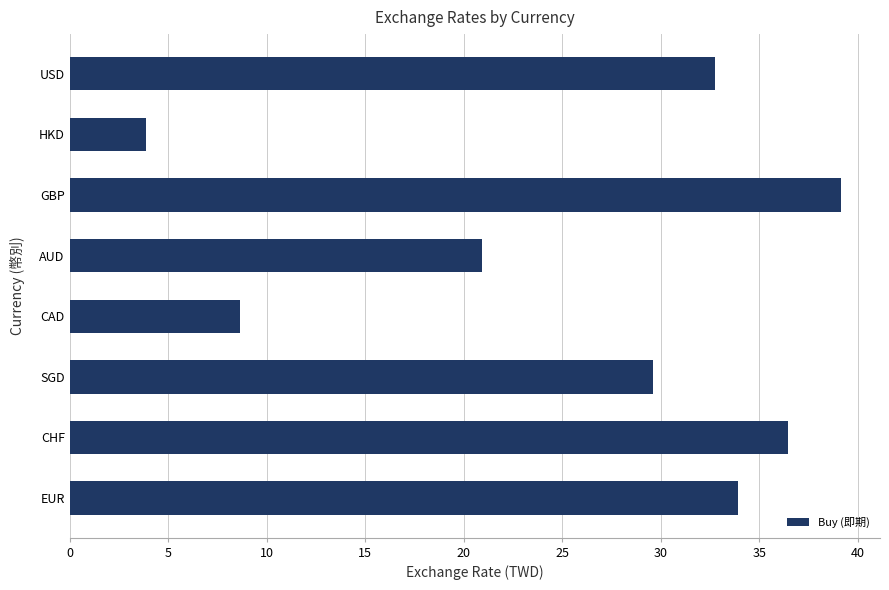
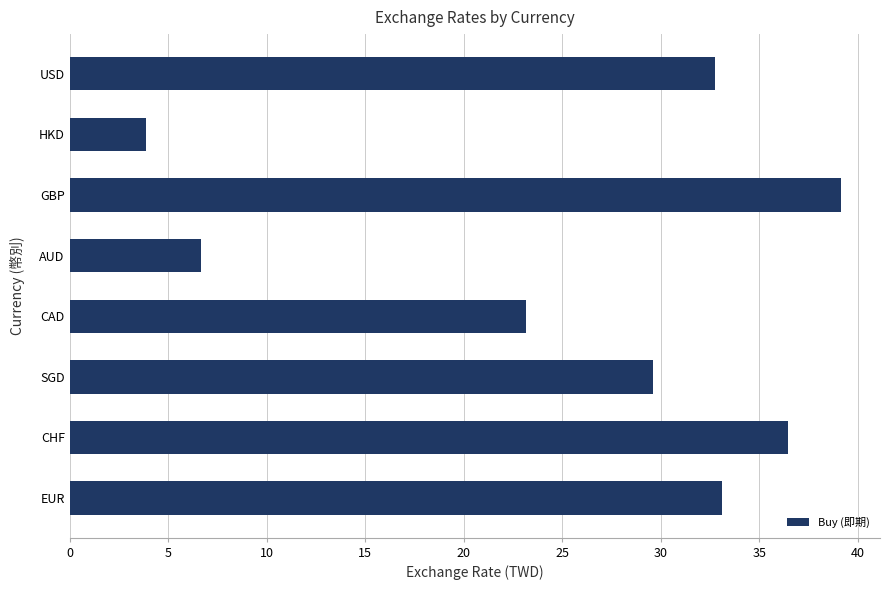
  {
    "USD": 32.7,
    "HKD": 3.9,
    "GBP": 39.2,
-   "AUD": 20.9,
-   "CAD": 8.7,
+   "AUD": 6.7,
+   "CAD": 23.2,
    "SGD": 29.6,
    "CHF": 36.5,
-   "EUR": 33.9
+   "EUR": 33.1
  }
